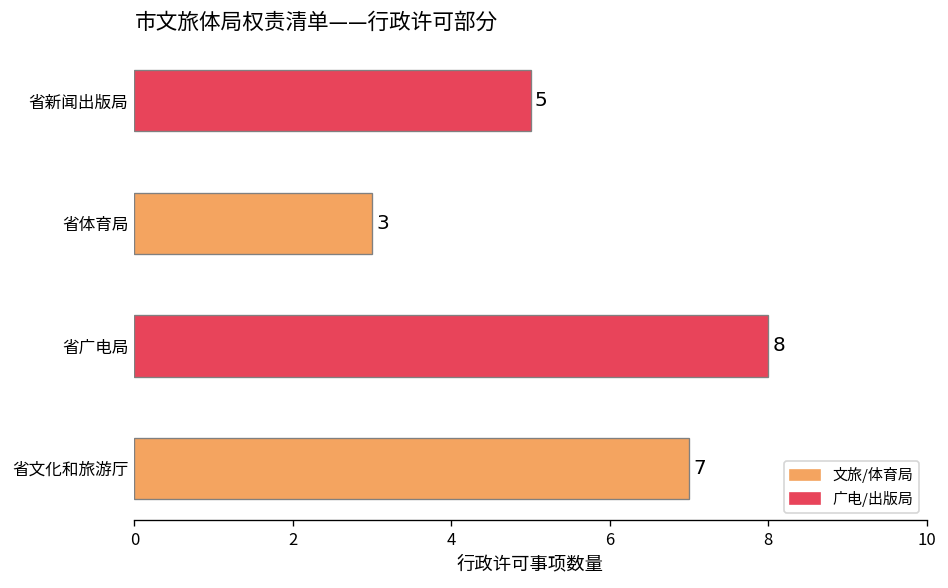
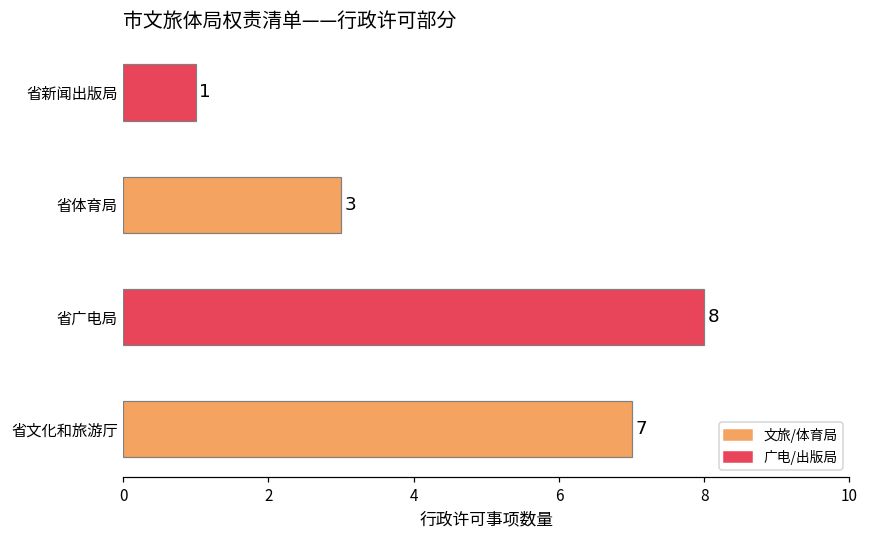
  {
-   "省新闻出版局": 5,
+   "省新闻出版局": 1,
    "省体育局": 3,
    "省广电局": 8,
    "省文化和旅游厅": 7
  }
